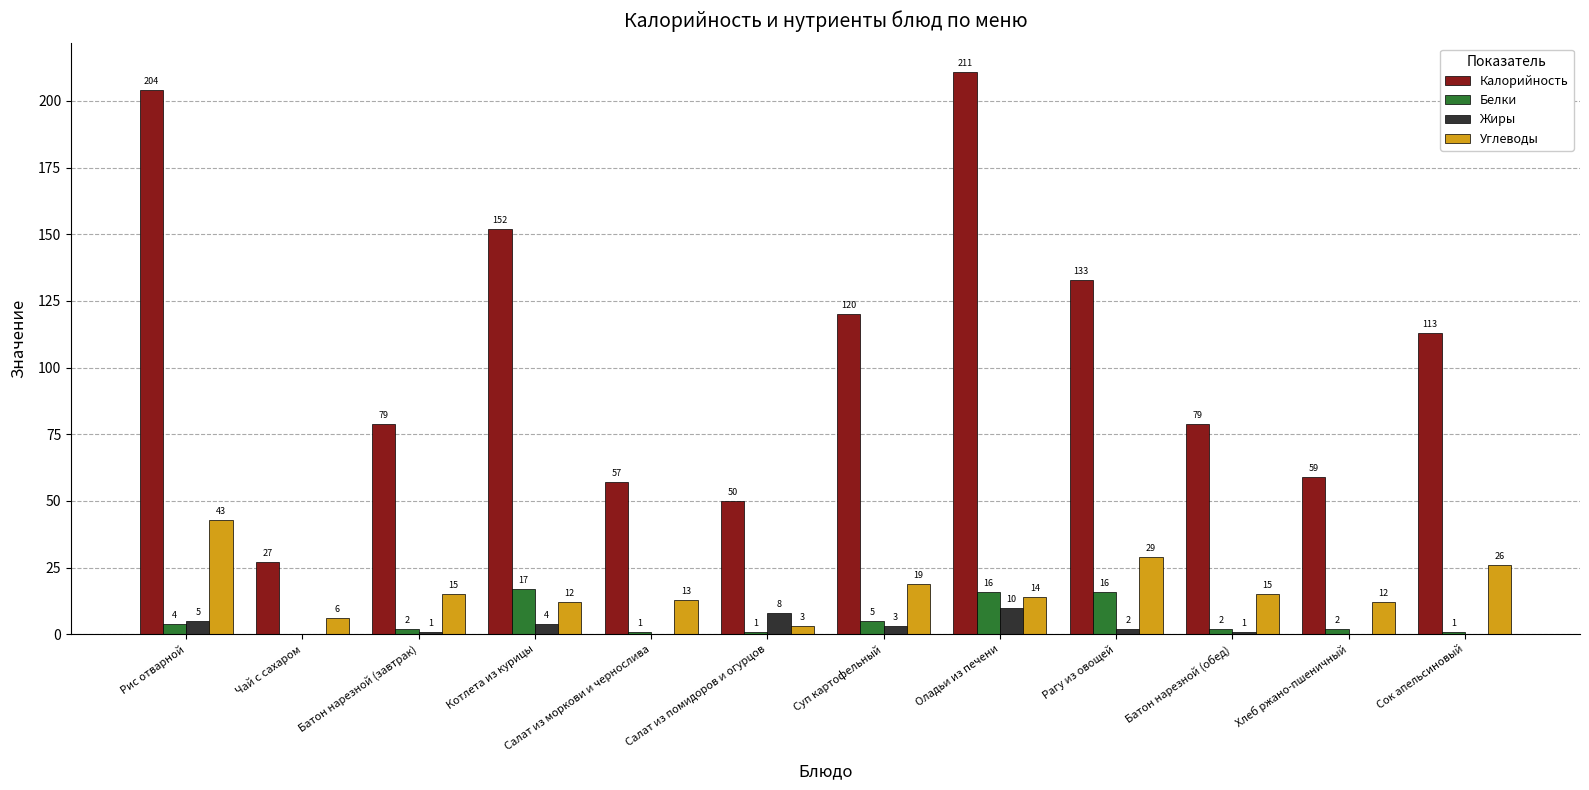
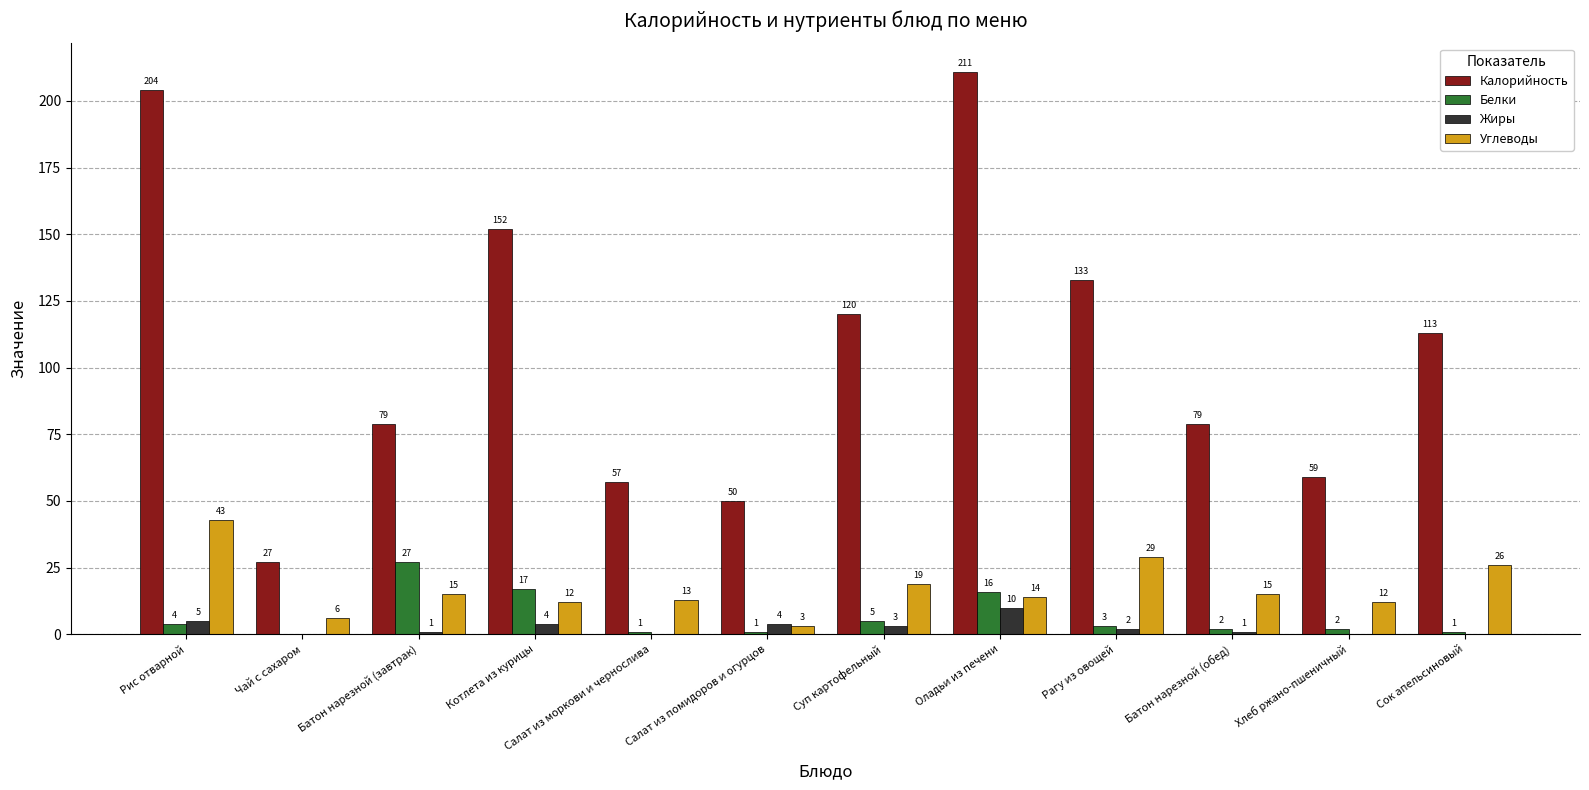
  {
    "Калорийность": {
      "Рис отварной": 204,
      "Чай с сахаром": 27,
      "Батон нарезной (завтрак)": 79,
      "Котлета из курицы": 152,
      "Салат из моркови и чернослива": 57,
      "Салат из помидоров и огурцов": 50,
      "Суп картофельный": 120,
      "Оладьи из печени": 211,
      "Рагу из овощей": 133,
      "Батон нарезной (обед)": 79,
      "Хлеб ржано-пшеничный": 59,
      "Сок апельсиновый": 113
    },
    "Белки": {
      "Рис отварной": 4,
-     "Батон нарезной (завтрак)": 2,
+     "Батон нарезной (завтрак)": 27,
      "Котлета из курицы": 17,
      "Салат из моркови и чернослива": 1,
      "Салат из помидоров и огурцов": 1,
      "Суп картофельный": 5,
      "Оладьи из печени": 16,
-     "Рагу из овощей": 16,
+     "Рагу из овощей": 3,
      "Батон нарезной (обед)": 2,
      "Хлеб ржано-пшеничный": 2,
      "Сок апельсиновый": 1
    },
    "Жиры": {
      "Рис отварной": 5,
      "Батон нарезной (завтрак)": 1,
      "Котлета из курицы": 4,
-     "Салат из помидоров и огурцов": 8,
+     "Салат из помидоров и огурцов": 4,
      "Суп картофельный": 3,
      "Оладьи из печени": 10,
      "Рагу из овощей": 2,
      "Батон нарезной (обед)": 1
    },
    "Углеводы": {
      "Рис отварной": 43,
      "Чай с сахаром": 6,
      "Батон нарезной (завтрак)": 15,
      "Котлета из курицы": 12,
      "Салат из моркови и чернослива": 13,
      "Салат из помидоров и огурцов": 3,
      "Суп картофельный": 19,
      "Оладьи из печени": 14,
      "Рагу из овощей": 29,
      "Батон нарезной (обед)": 15,
      "Хлеб ржано-пшеничный": 12,
      "Сок апельсиновый": 26
    }
  }
